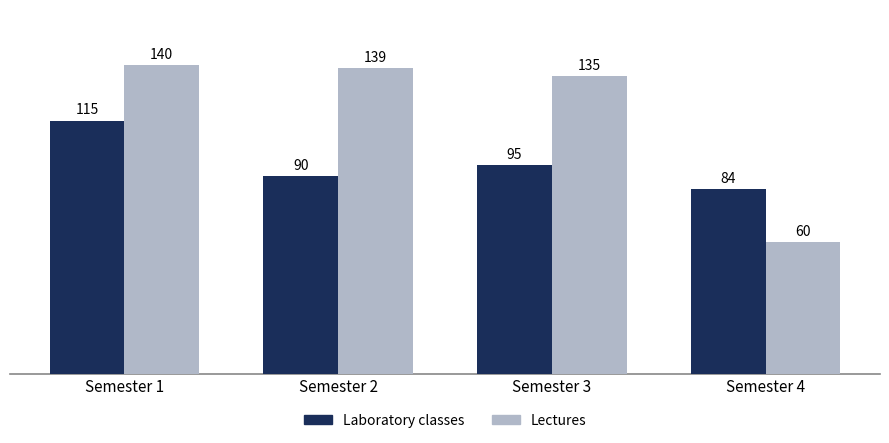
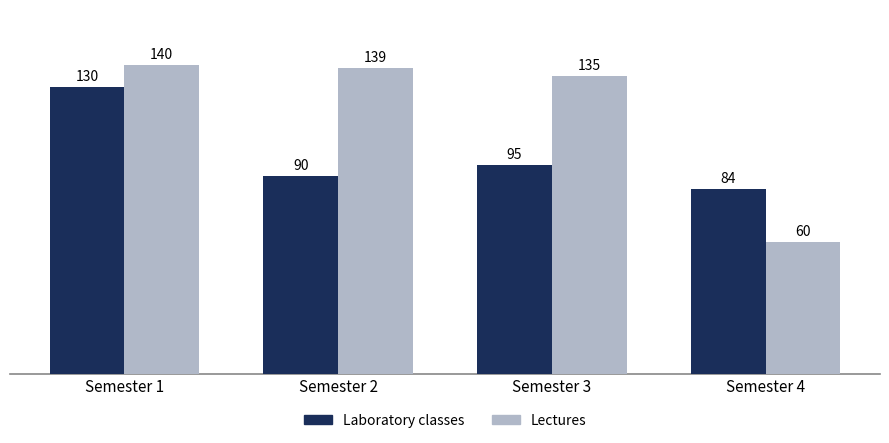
  {
    "Laboratory classes": {
-     "Semester 1": 115,
+     "Semester 1": 130,
      "Semester 2": 90,
      "Semester 3": 95,
      "Semester 4": 84
    },
    "Lectures": {
      "Semester 1": 140,
      "Semester 2": 139,
      "Semester 3": 135,
      "Semester 4": 60
    }
  }
